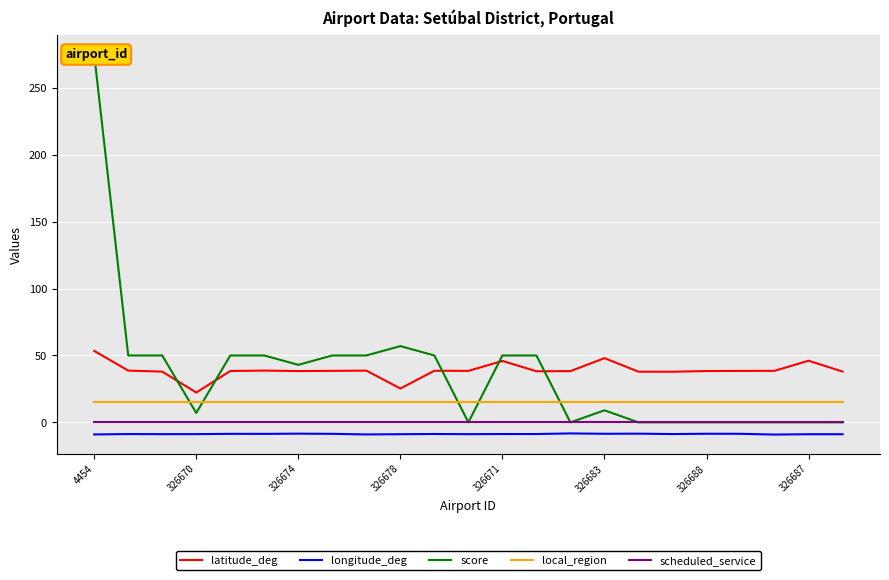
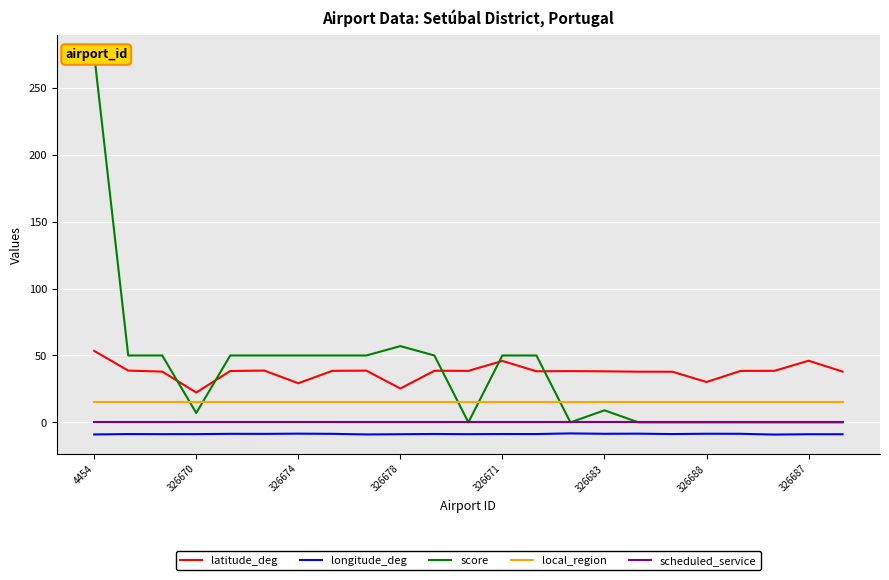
  {
    "latitude_deg": {
      "4454": 53,
      "326670": 22,
-     "326674": 38,
+     "326674": 29,
      "326678": 25,
      "326671": 46,
-     "326683": 48,
-     "326688": 38,
+     "326683": 38,
+     "326688": 30,
      "326687": 46
    },
    "longitude_deg": {
      "4454": -9,
      "326670": -9,
      "326674": -8,
      "326678": -9,
      "326671": -9,
      "326683": -9,
      "326688": -9,
      "326687": -9
    },
    "score": {
      "326670": 7,
-     "326674": 43,
+     "326674": 50,
      "326678": 57,
      "326671": 50,
      "326683": 9
    },
    "local_region": {
      "4454": 15,
      "326670": 15,
      "326674": 15,
      "326678": 15,
      "326671": 15,
      "326683": 15,
      "326688": 15,
      "326687": 15
    },
    "scheduled_service": {
      "4454": 0,
      "326670": 0,
      "326674": 0,
      "326678": 0,
      "326671": 0,
      "326683": 0
    }
  }
